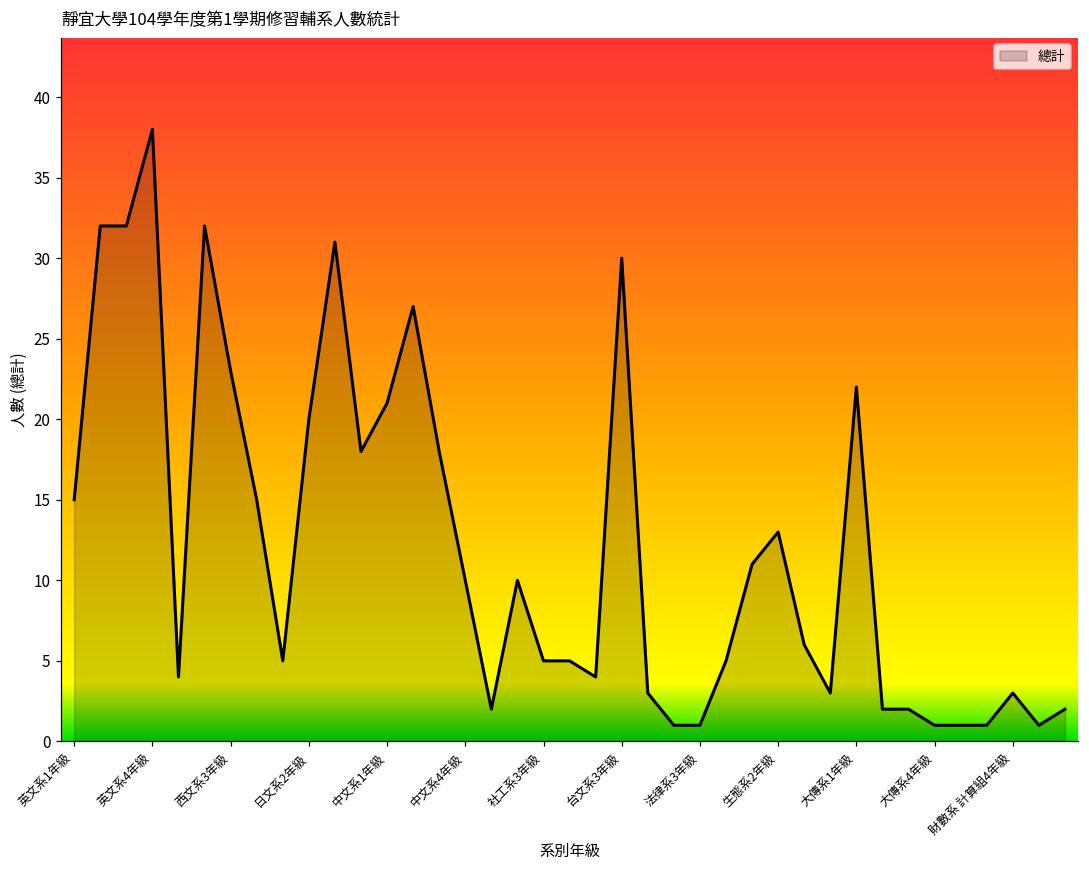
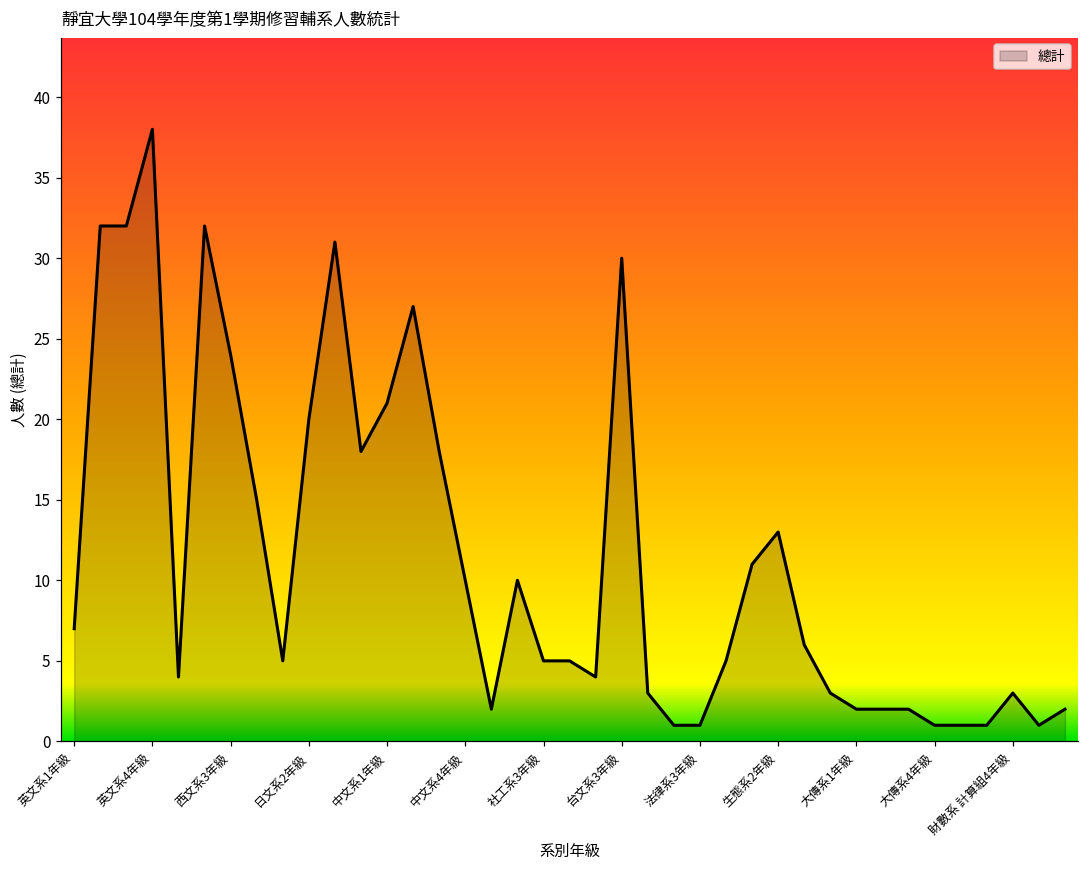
  {
-   "英文系1年級": 15,
+   "英文系1年級": 7,
    "英文系4年級": 38,
-   "西文系3年級": 23,
+   "西文系3年級": 24,
    "日文系2年級": 20,
    "中文系1年級": 21,
    "中文系4年級": 10,
    "社工系3年級": 5,
    "台文系3年級": 30,
    "法律系3年級": 1,
    "生態系2年級": 13,
-   "大傳系1年級": 22,
+   "大傳系1年級": 2,
    "大傳系4年級": 1,
    "財數系 計算組4年級": 3
  }
